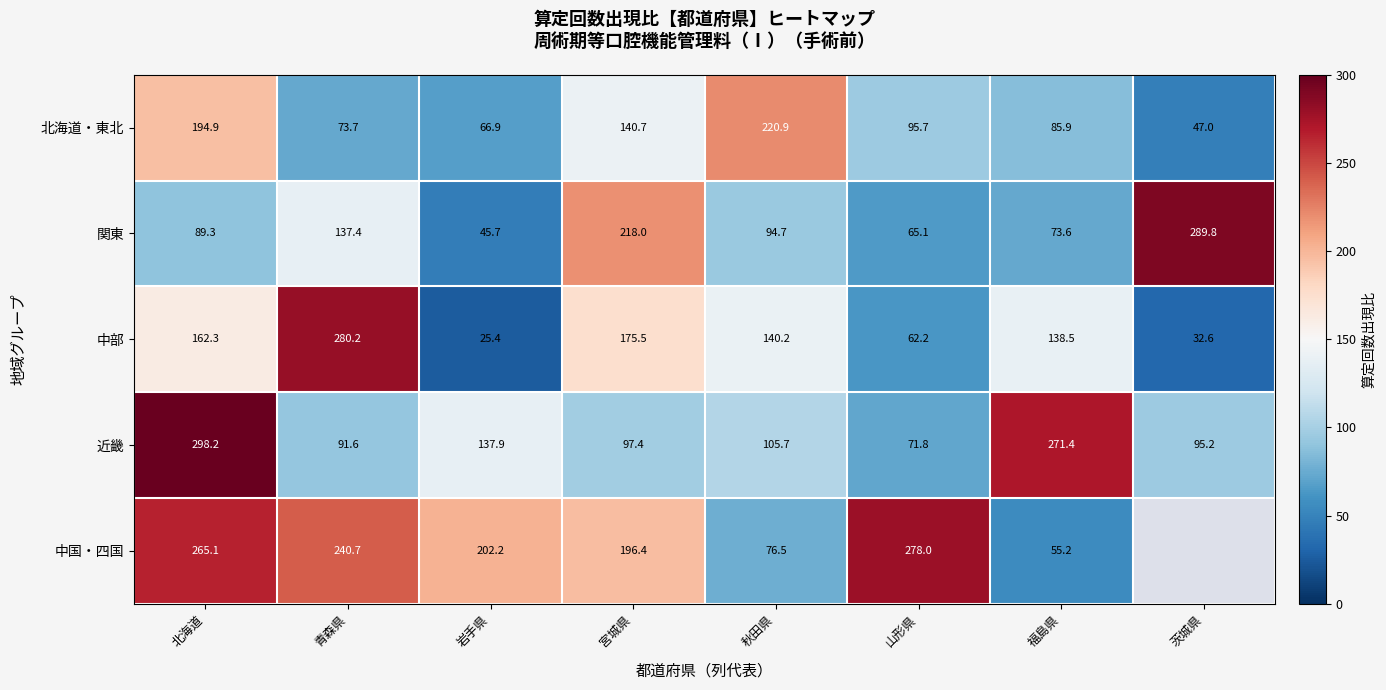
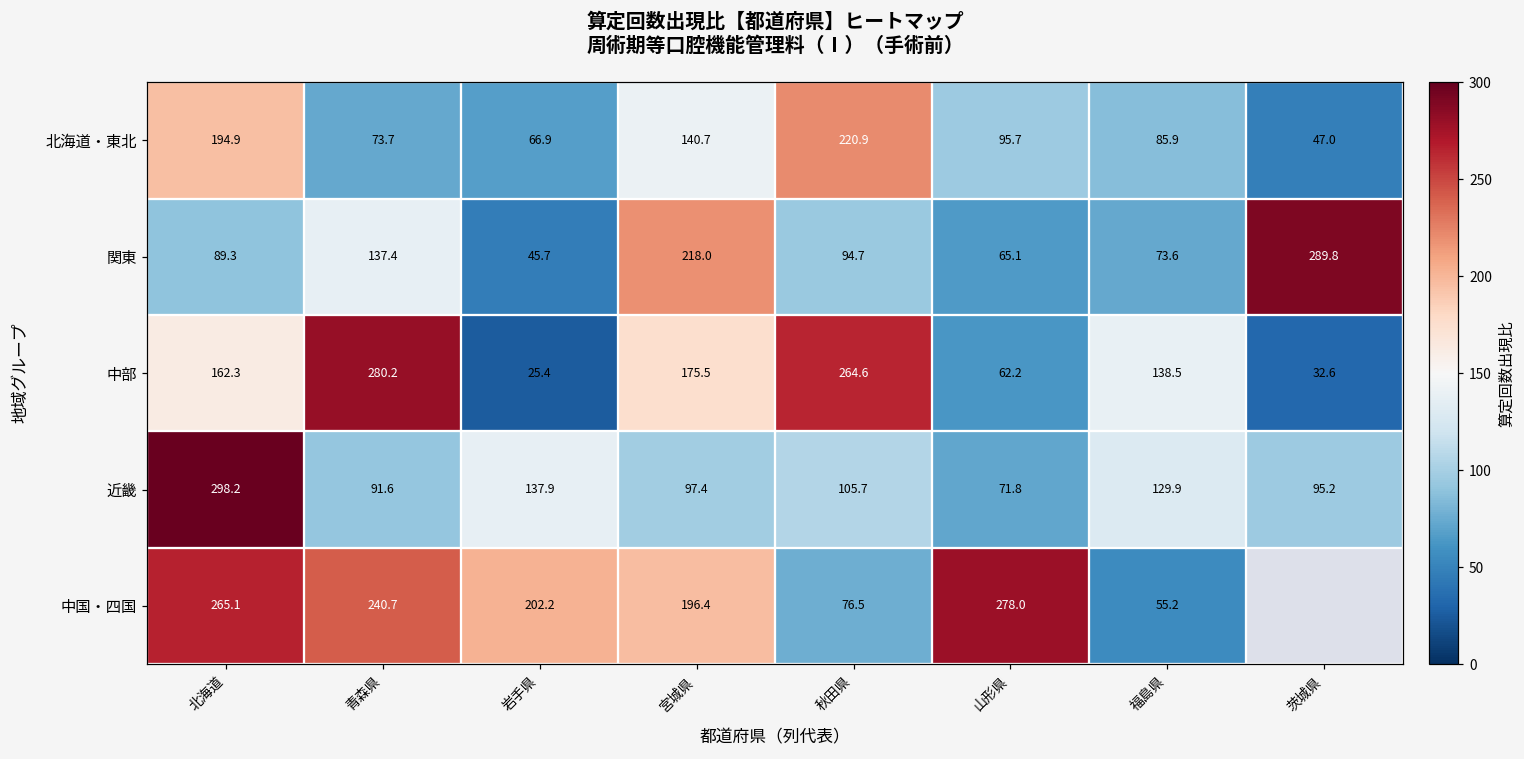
  {
    "北海道・東北": {
      "北海道": 194.9,
      "青森県": 73.7,
      "岩手県": 66.9,
      "宮城県": 140.7,
      "秋田県": 220.9,
      "山形県": 95.7,
      "福島県": 85.9,
      "茨城県": 47.0
    },
    "関東": {
      "北海道": 89.3,
      "青森県": 137.4,
      "岩手県": 45.7,
      "宮城県": 218.0,
      "秋田県": 94.7,
      "山形県": 65.1,
      "福島県": 73.6,
      "茨城県": 289.8
    },
    "中部": {
      "北海道": 162.3,
      "青森県": 280.2,
      "岩手県": 25.4,
      "宮城県": 175.5,
-     "秋田県": 140.2,
+     "秋田県": 264.6,
      "山形県": 62.2,
      "福島県": 138.5,
      "茨城県": 32.6
    },
    "近畿": {
      "北海道": 298.2,
      "青森県": 91.6,
      "岩手県": 137.9,
      "宮城県": 97.4,
      "秋田県": 105.7,
      "山形県": 71.8,
-     "福島県": 271.4,
+     "福島県": 129.9,
      "茨城県": 95.2
    },
    "中国・四国": {
      "北海道": 265.1,
      "青森県": 240.7,
      "岩手県": 202.2,
      "宮城県": 196.4,
      "秋田県": 76.5,
      "山形県": 278.0,
      "福島県": 55.2
    }
  }
